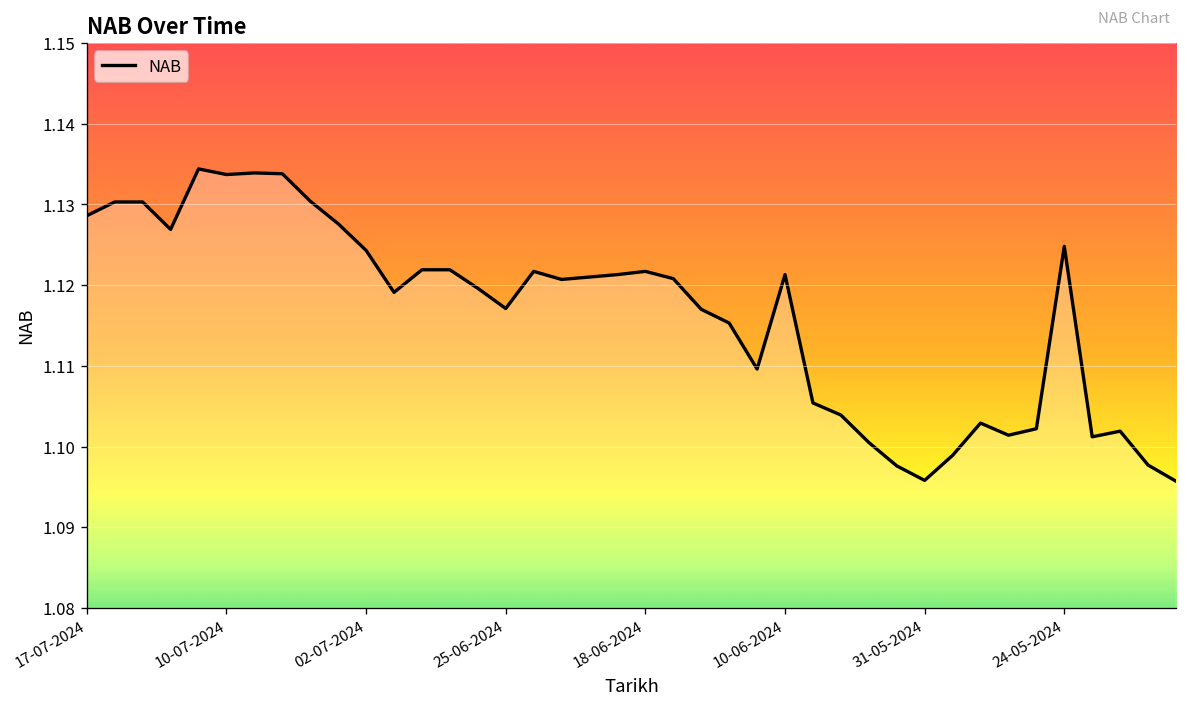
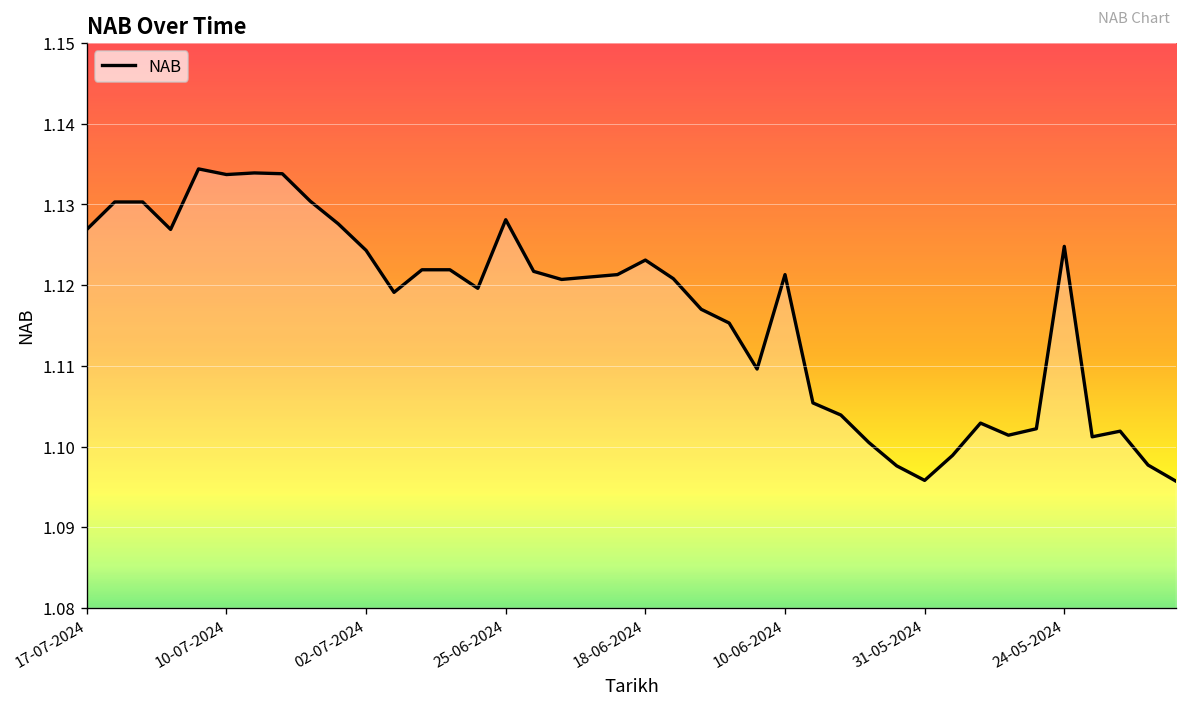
  {
-   "17-07-2024": 1.129,
+   "17-07-2024": 1.127,
    "10-07-2024": 1.134,
    "02-07-2024": 1.124,
-   "25-06-2024": 1.117,
-   "18-06-2024": 1.122,
+   "25-06-2024": 1.128,
+   "18-06-2024": 1.123,
    "10-06-2024": 1.121,
    "31-05-2024": 1.096,
    "24-05-2024": 1.125
  }
